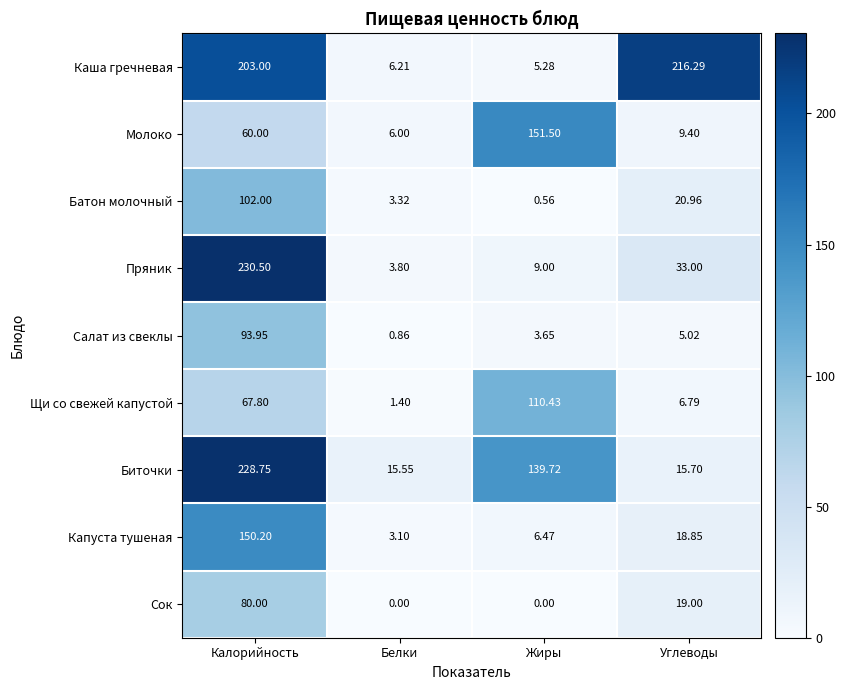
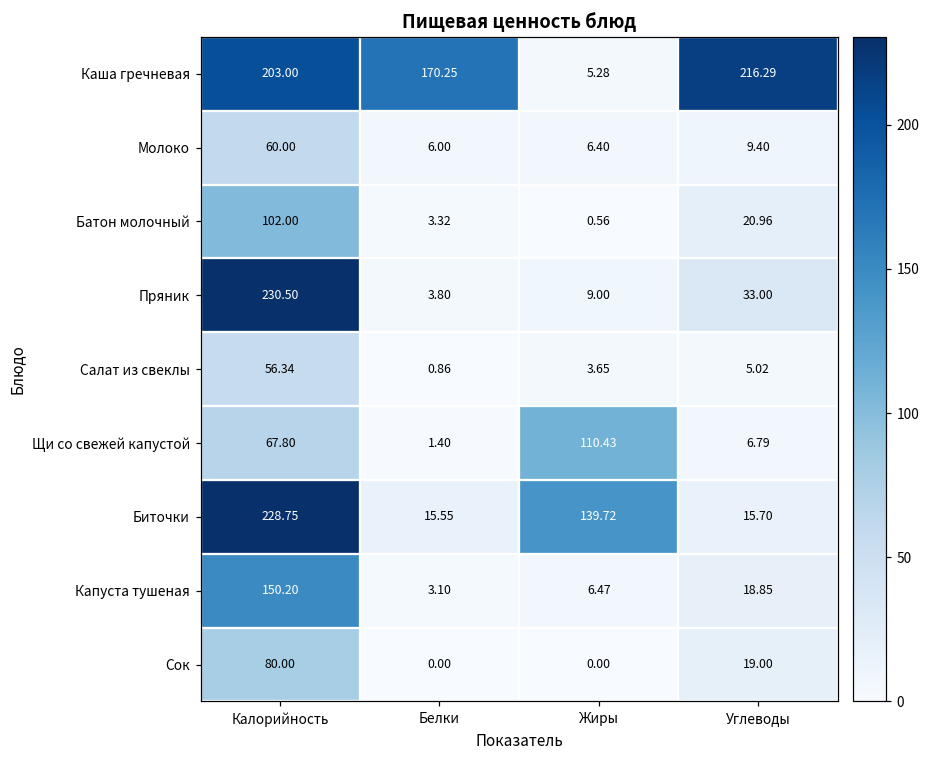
  {
    "Каша гречневая": {
      "Калорийность": 203.00,
-     "Белки": 6.21,
+     "Белки": 170.25,
      "Жиры": 5.28,
      "Углеводы": 216.29
    },
    "Молоко": {
      "Калорийность": 60.00,
      "Белки": 6.00,
-     "Жиры": 151.50,
+     "Жиры": 6.40,
      "Углеводы": 9.40
    },
    "Батон молочный": {
      "Калорийность": 102.00,
      "Белки": 3.32,
      "Жиры": 0.56,
      "Углеводы": 20.96
    },
    "Пряник": {
      "Калорийность": 230.50,
      "Белки": 3.80,
      "Жиры": 9.00,
      "Углеводы": 33.00
    },
    "Салат из свеклы": {
-     "Калорийность": 93.95,
+     "Калорийность": 56.34,
      "Белки": 0.86,
      "Жиры": 3.65,
      "Углеводы": 5.02
    },
    "Щи со свежей капустой": {
      "Калорийность": 67.80,
      "Белки": 1.40,
      "Жиры": 110.43,
      "Углеводы": 6.79
    },
    "Биточки": {
      "Калорийность": 228.75,
      "Белки": 15.55,
      "Жиры": 139.72,
      "Углеводы": 15.70
    },
    "Капуста тушеная": {
      "Калорийность": 150.20,
      "Белки": 3.10,
      "Жиры": 6.47,
      "Углеводы": 18.85
    },
    "Сок": {
      "Калорийность": 80.00,
      "Белки": 0.00,
      "Жиры": 0.00,
      "Углеводы": 19.00
    }
  }
